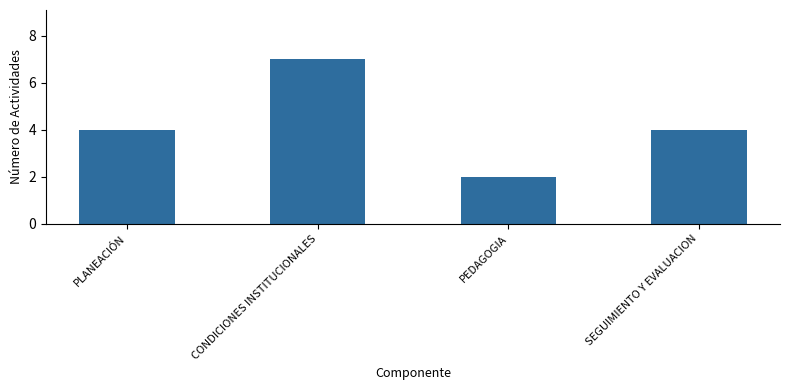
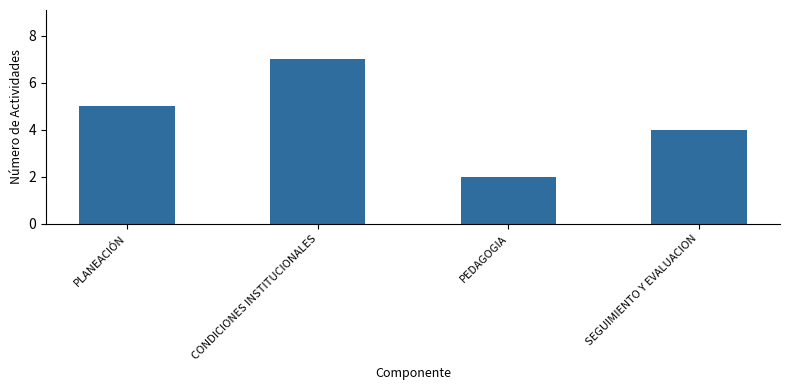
  {
-   "PLANEACIÓN": 4,
+   "PLANEACIÓN": 5,
    "CONDICIONES INSTITUCIONALES": 7,
    "PEDAGOGIA": 2,
    "SEGUIMIENTO Y EVALUACION": 4
  }
